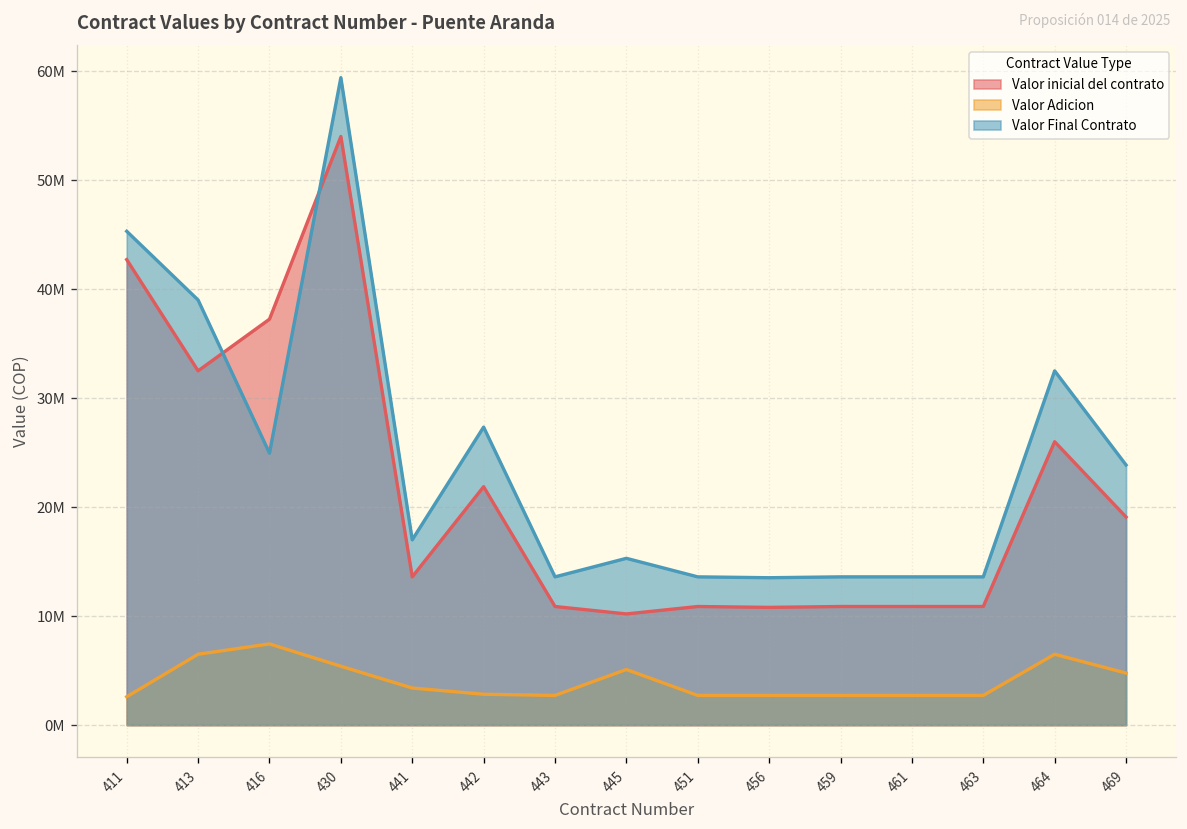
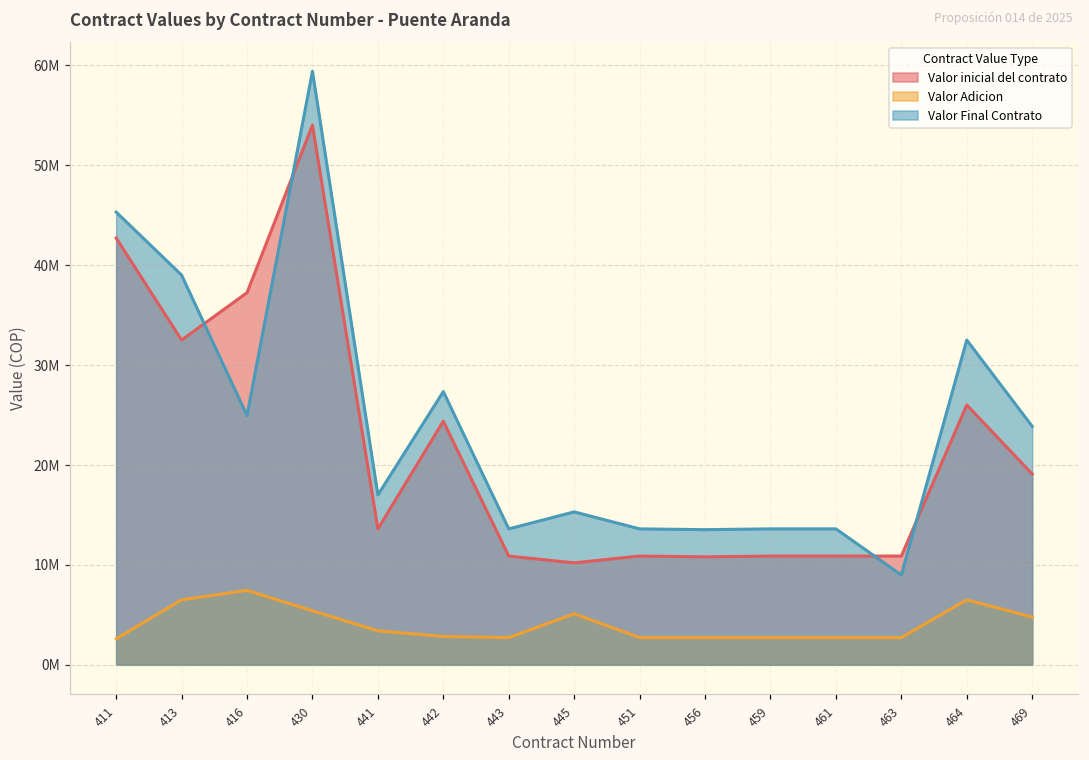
  {
    "Valor inicial del contrato": {
      "411": 43000000,
      "413": 33000000,
      "416": 37000000,
      "430": 54000000,
      "441": 14000000,
-     "442": 22000000,
+     "442": 24000000,
      "443": 11000000,
      "445": 10000000,
      "451": 11000000,
      "456": 11000000,
      "459": 11000000,
      "461": 11000000,
      "463": 11000000,
      "464": 26000000,
      "469": 19000000
    },
    "Valor Adicion": {
      "411": 3000000,
      "413": 7000000,
      "416": 7000000,
      "430": 5000000,
      "441": 3000000,
      "442": 3000000,
      "443": 3000000,
      "445": 5000000,
      "451": 3000000,
      "456": 3000000,
      "459": 3000000,
      "461": 3000000,
      "463": 3000000,
      "464": 7000000,
      "469": 5000000
    },
    "Valor Final Contrato": {
      "411": 45000000,
      "413": 39000000,
      "416": 25000000,
      "430": 59000000,
      "441": 17000000,
      "442": 27000000,
      "443": 14000000,
      "445": 15000000,
      "451": 14000000,
      "456": 14000000,
      "459": 14000000,
      "461": 14000000,
-     "463": 14000000,
+     "463": 9000000,
      "464": 33000000,
      "469": 24000000
    }
  }
